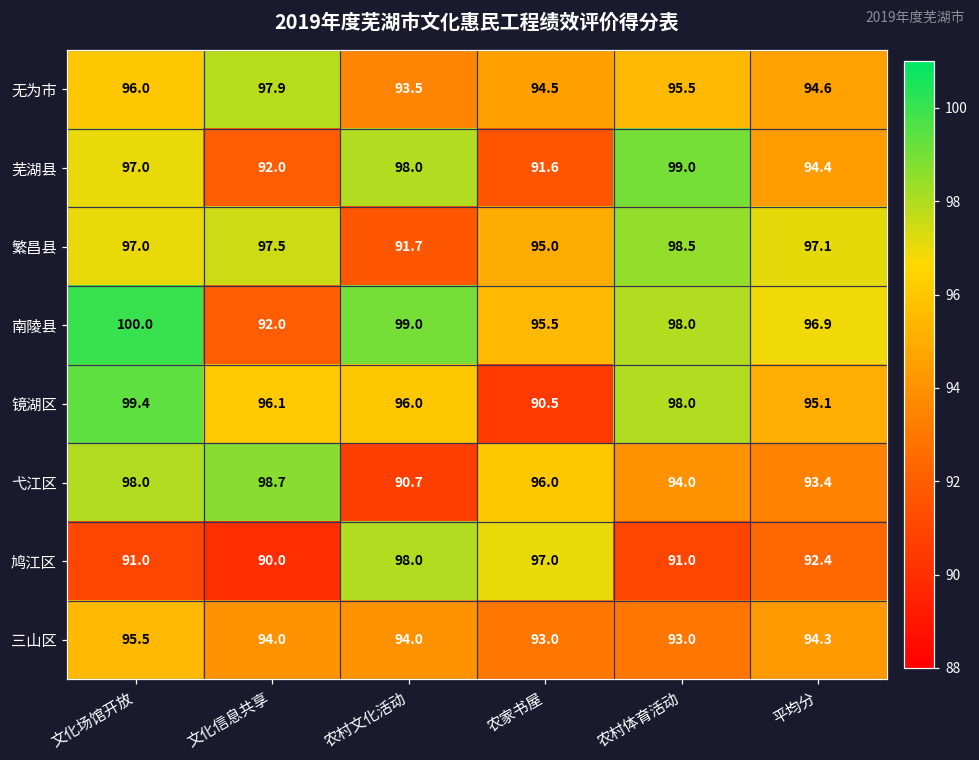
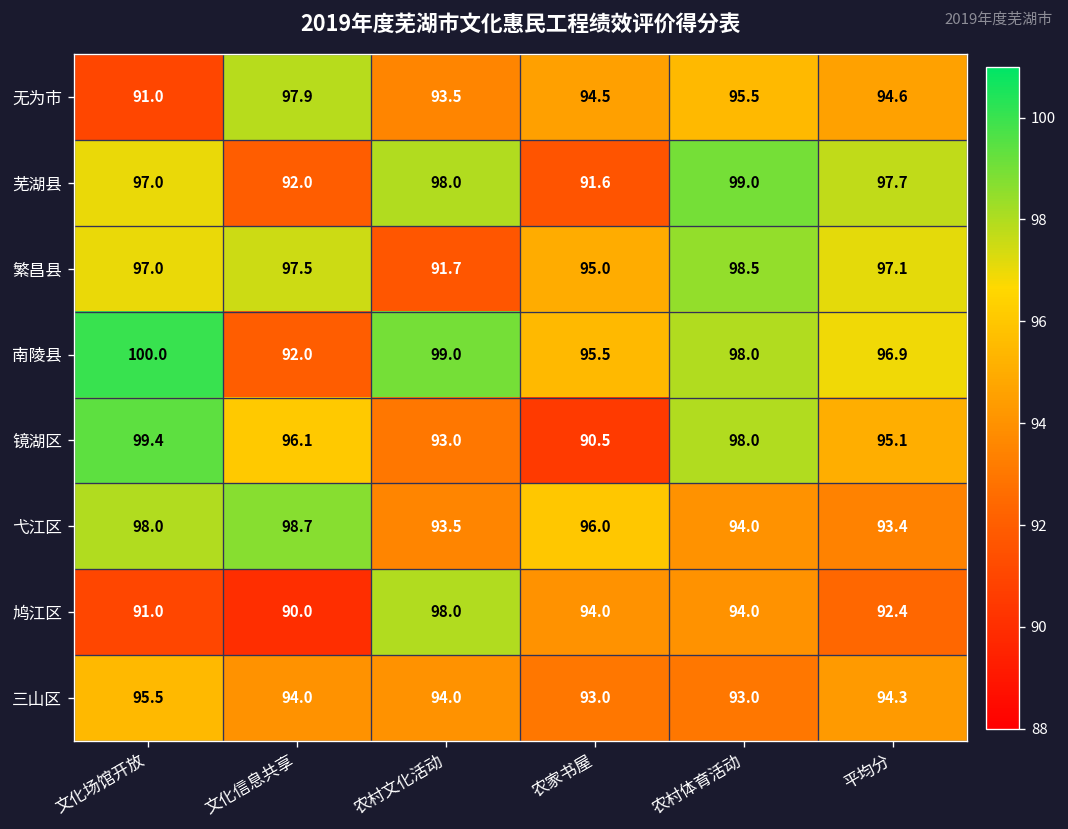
  {
    "无为市": {
-     "文化场馆开放": 96.0,
+     "文化场馆开放": 91.0,
      "文化信息共享": 97.9,
      "农村文化活动": 93.5,
      "农家书屋": 94.5,
      "农村体育活动": 95.5,
      "平均分": 94.6
    },
    "芜湖县": {
      "文化场馆开放": 97.0,
      "文化信息共享": 92.0,
      "农村文化活动": 98.0,
      "农家书屋": 91.6,
      "农村体育活动": 99.0,
-     "平均分": 94.4
+     "平均分": 97.7
    },
    "繁昌县": {
      "文化场馆开放": 97.0,
      "文化信息共享": 97.5,
      "农村文化活动": 91.7,
      "农家书屋": 95.0,
      "农村体育活动": 98.5,
      "平均分": 97.1
    },
    "南陵县": {
      "文化场馆开放": 100.0,
      "文化信息共享": 92.0,
      "农村文化活动": 99.0,
      "农家书屋": 95.5,
      "农村体育活动": 98.0,
      "平均分": 96.9
    },
    "镜湖区": {
      "文化场馆开放": 99.4,
      "文化信息共享": 96.1,
-     "农村文化活动": 96.0,
+     "农村文化活动": 93.0,
      "农家书屋": 90.5,
      "农村体育活动": 98.0,
      "平均分": 95.1
    },
    "弋江区": {
      "文化场馆开放": 98.0,
      "文化信息共享": 98.7,
-     "农村文化活动": 90.7,
+     "农村文化活动": 93.5,
      "农家书屋": 96.0,
      "农村体育活动": 94.0,
      "平均分": 93.4
    },
    "鸠江区": {
      "文化场馆开放": 91.0,
      "文化信息共享": 90.0,
      "农村文化活动": 98.0,
-     "农家书屋": 97.0,
-     "农村体育活动": 91.0,
+     "农家书屋": 94.0,
+     "农村体育活动": 94.0,
      "平均分": 92.4
    },
    "三山区": {
      "文化场馆开放": 95.5,
      "文化信息共享": 94.0,
      "农村文化活动": 94.0,
      "农家书屋": 93.0,
      "农村体育活动": 93.0,
      "平均分": 94.3
    }
  }
